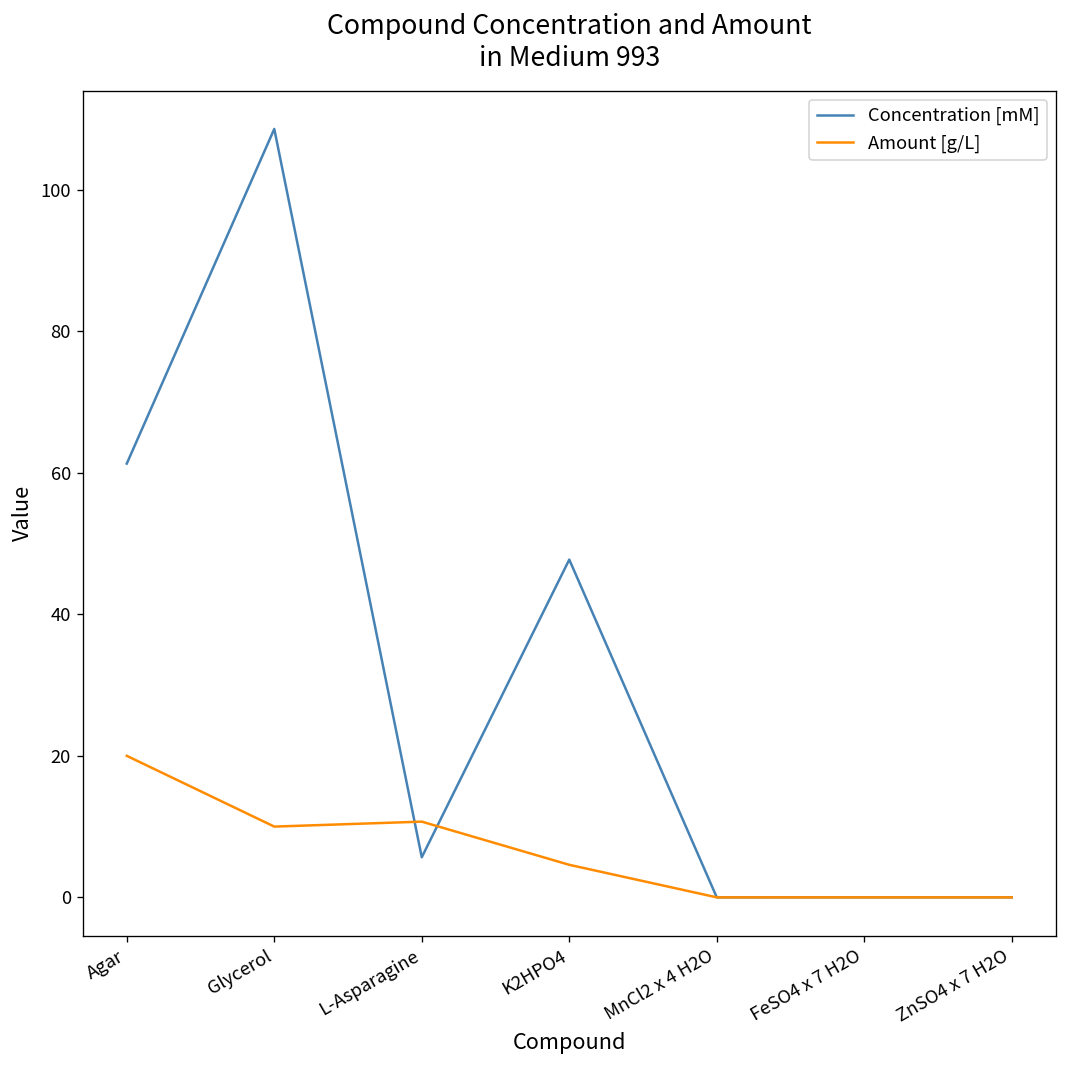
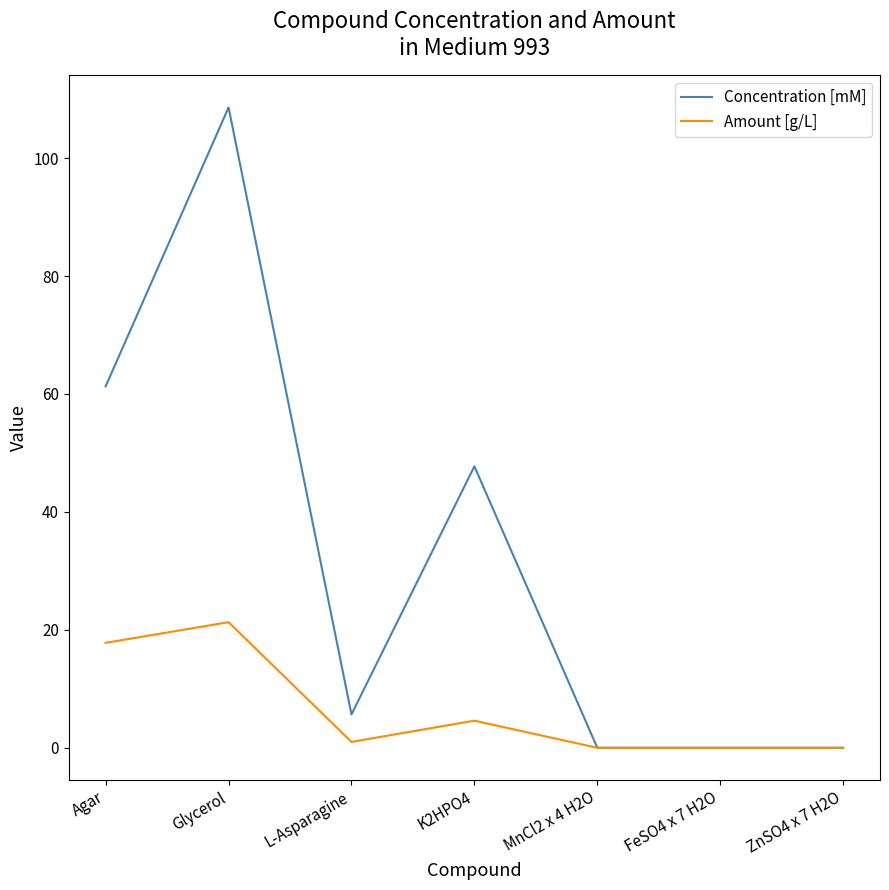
  {
    "Concentration [mM]": {
      "Agar": 61,
      "Glycerol": 109,
      "L-Asparagine": 6,
      "K2HPO4": 48
    },
    "Amount [g/L]": {
-     "Agar": 20,
-     "Glycerol": 10,
-     "L-Asparagine": 11,
+     "Agar": 18,
+     "Glycerol": 21,
+     "L-Asparagine": 1,
      "K2HPO4": 5
    }
  }
